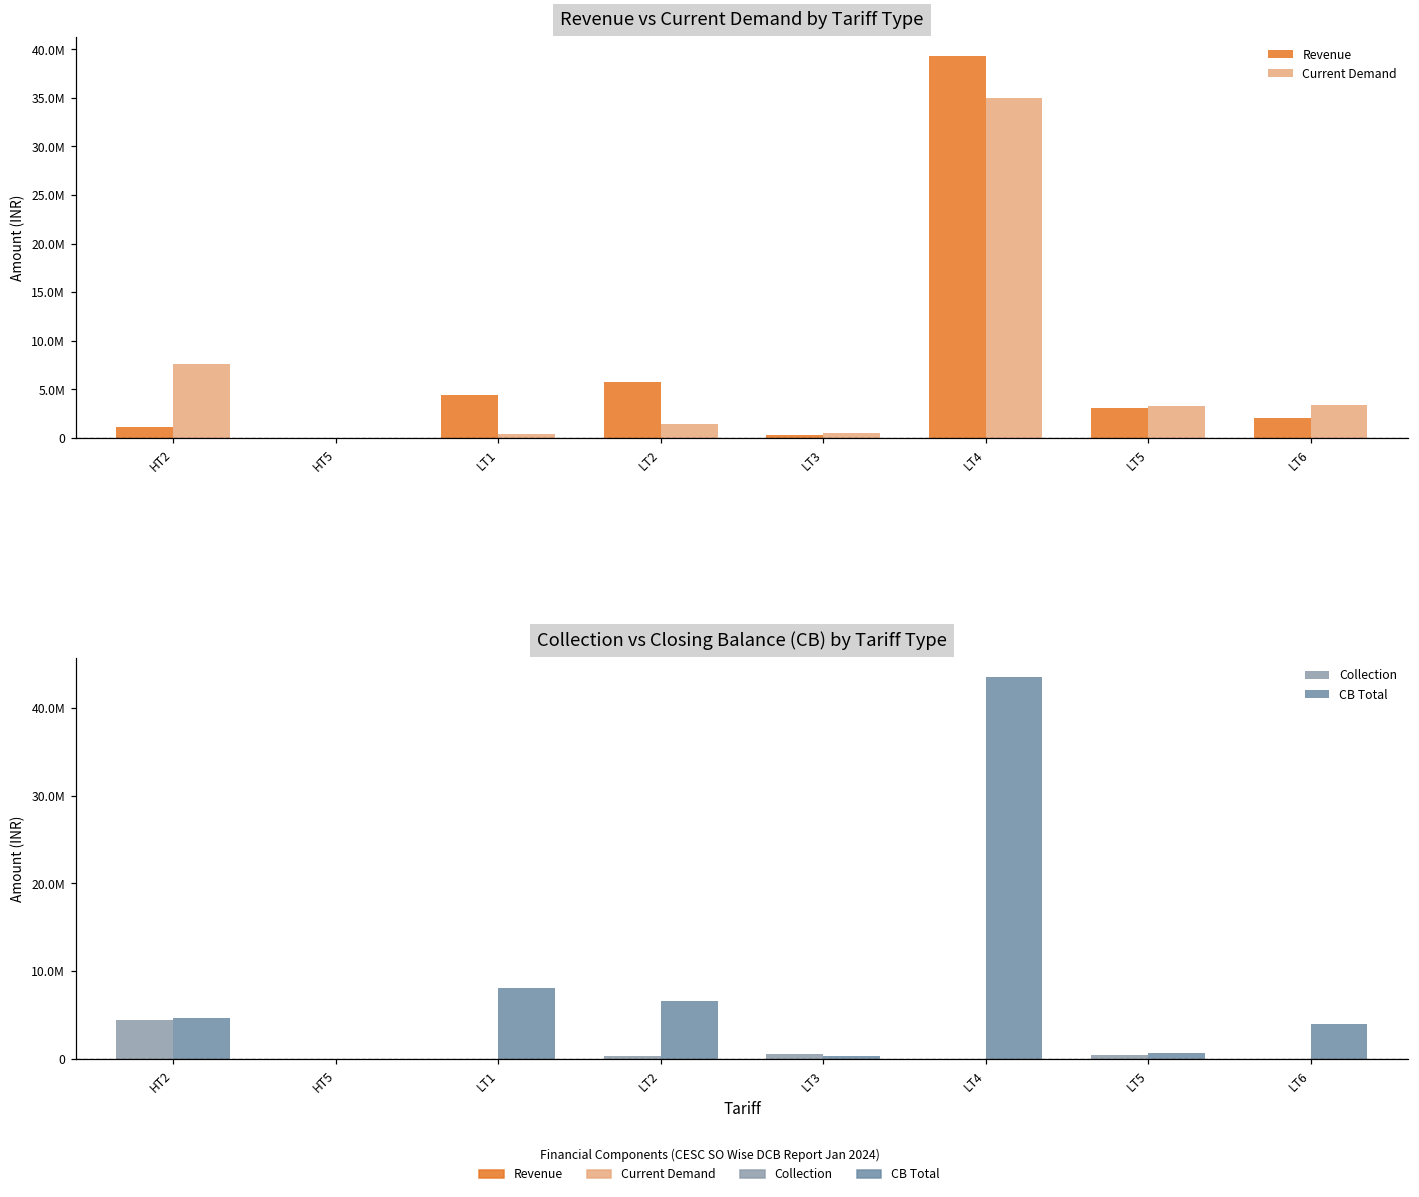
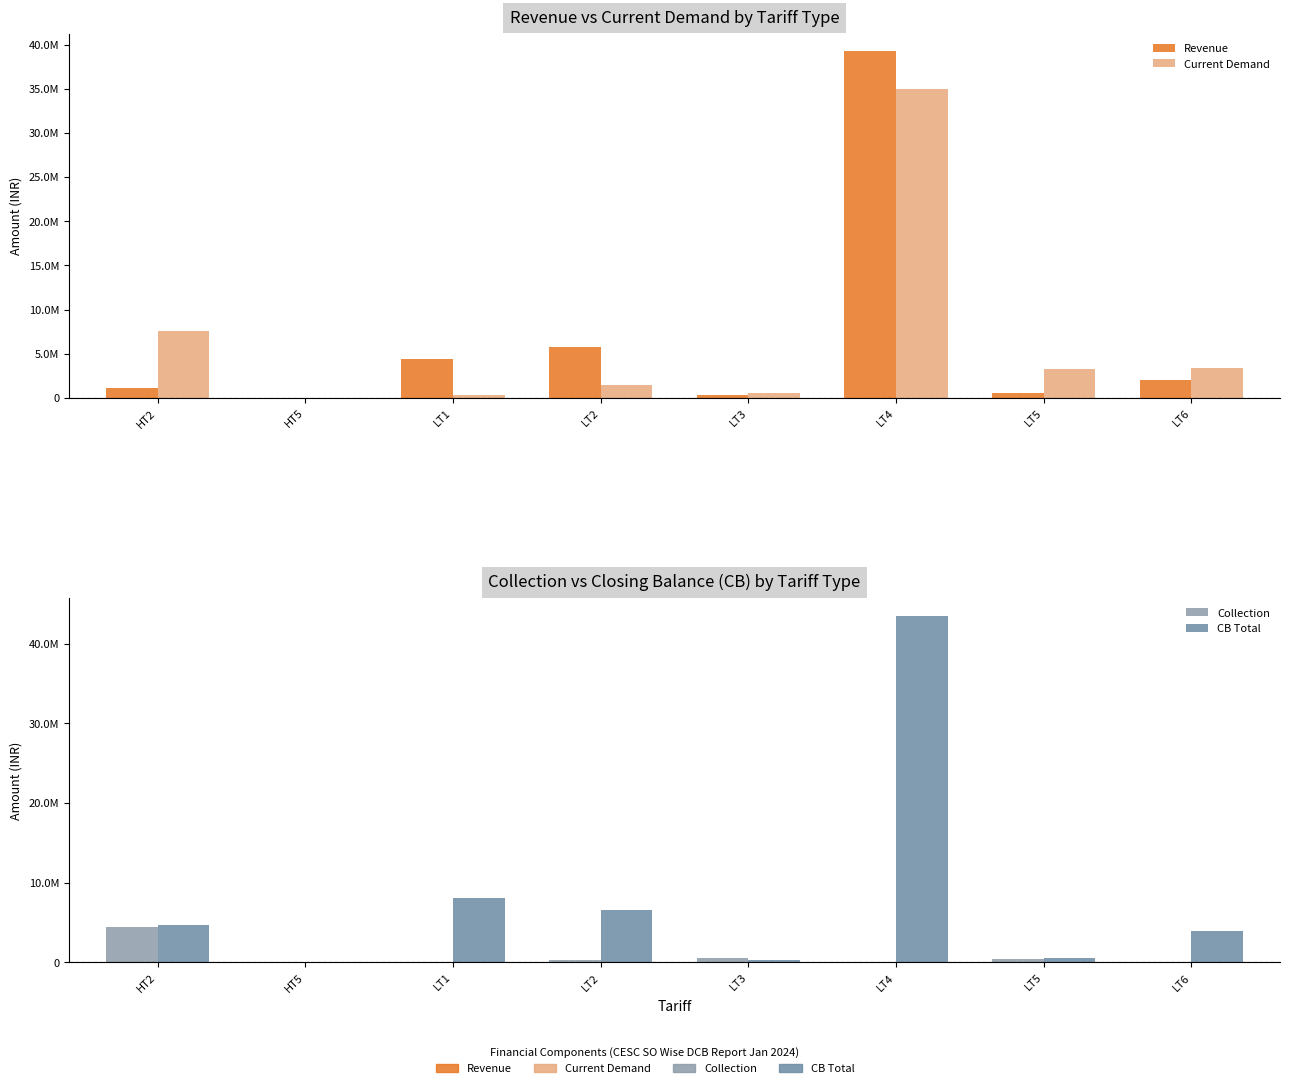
  {
    "Revenue vs Current Demand by Tariff Type": {
      "Revenue": {
        "HT2": 1000000,
        "LT1": 4000000,
        "LT2": 6000000,
        "LT3": 0,
        "LT4": 39000000,
-       "LT5": 3000000,
+       "LT5": 1000000,
        "LT6": 2000000
      },
      "Current Demand": {
        "HT2": 8000000,
        "HT5": 0,
        "LT1": 0,
        "LT2": 1000000,
        "LT3": 0,
        "LT4": 35000000,
        "LT5": 3000000,
        "LT6": 3000000
      }
    }
  }
